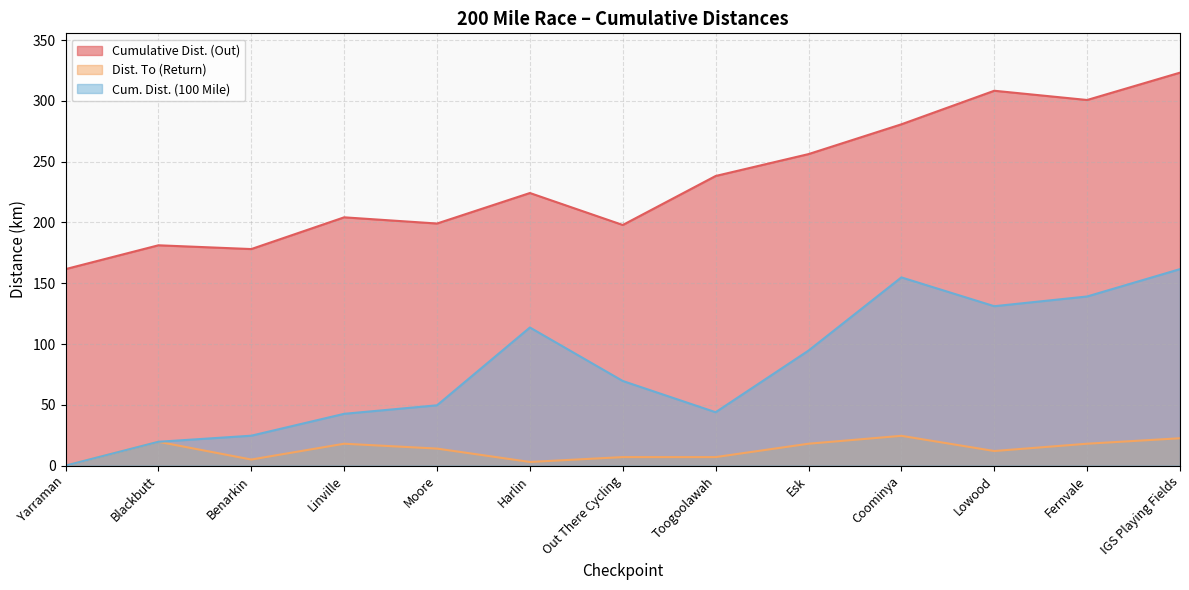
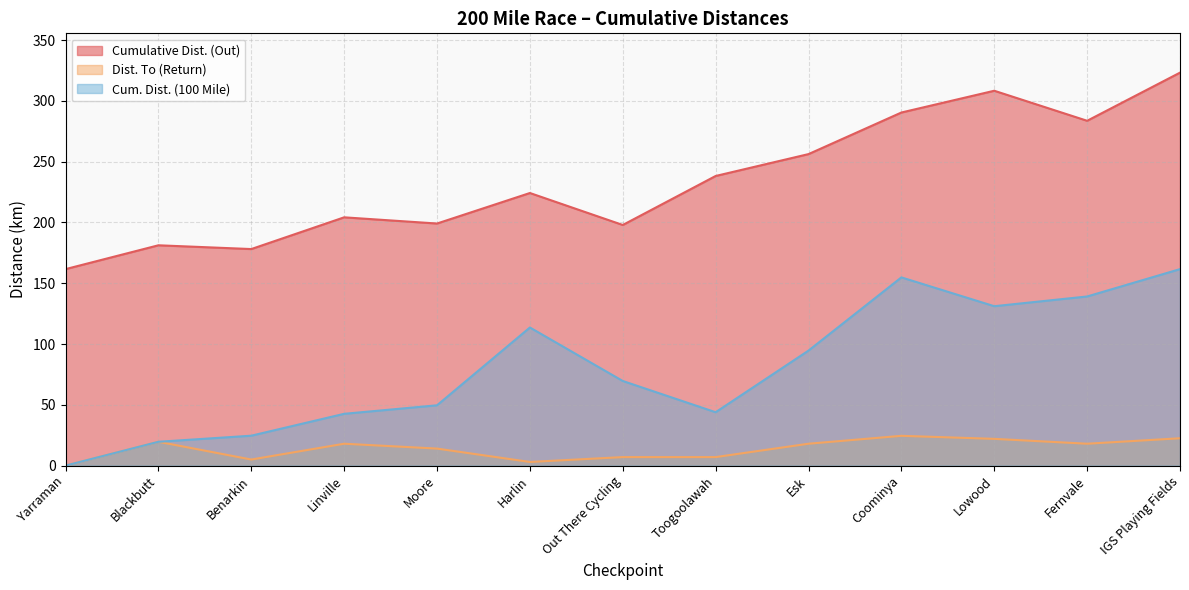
  {
    "Cumulative Dist. (Out)": {
      "Yarraman": 162,
      "Blackbutt": 181,
      "Benarkin": 178,
      "Linville": 204,
      "Moore": 199,
      "Harlin": 224,
      "Out There Cycling": 198,
      "Toogoolawah": 238,
      "Esk": 256,
-     "Coominya": 281,
+     "Coominya": 290,
      "Lowood": 308,
-     "Fernvale": 301,
+     "Fernvale": 284,
      "IGS Playing Fields": 323
    },
    "Dist. To (Return)": {
      "Benarkin": 5,
      "Linville": 18,
      "Moore": 14,
      "Harlin": 3,
      "Out There Cycling": 7,
      "Toogoolawah": 7,
      "Esk": 18,
      "Coominya": 25,
-     "Lowood": 12,
+     "Lowood": 22,
      "Fernvale": 18,
      "IGS Playing Fields": 23
    },
    "Cum. Dist. (100 Mile)": {
      "Benarkin": 25,
      "Linville": 43,
      "Moore": 50,
      "Harlin": 114,
      "Out There Cycling": 70,
      "Toogoolawah": 44,
      "Esk": 95,
      "Coominya": 155,
      "Lowood": 131,
      "Fernvale": 139,
      "IGS Playing Fields": 162
    }
  }
